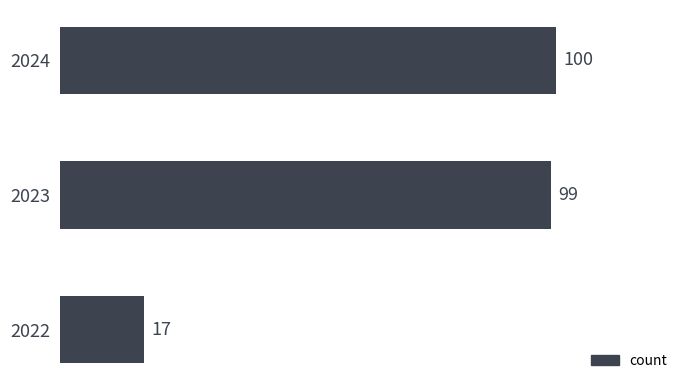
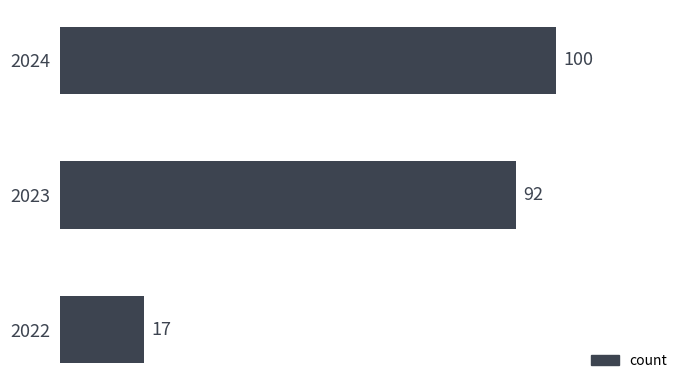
  {
    "2024": 100,
-   "2023": 99,
+   "2023": 92,
    "2022": 17
  }
